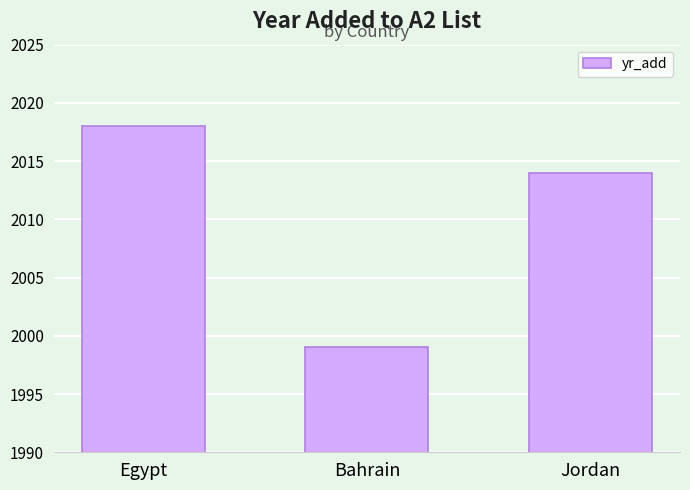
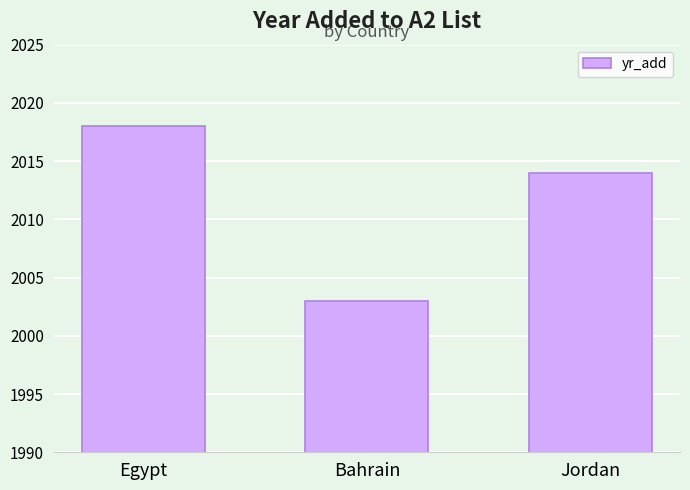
  {
    "Egypt": 2018,
-   "Bahrain": 1999,
+   "Bahrain": 2003,
    "Jordan": 2014
  }
